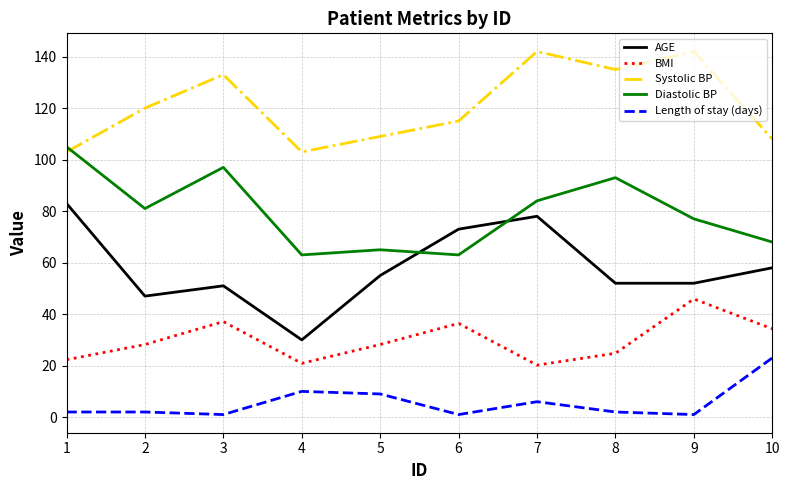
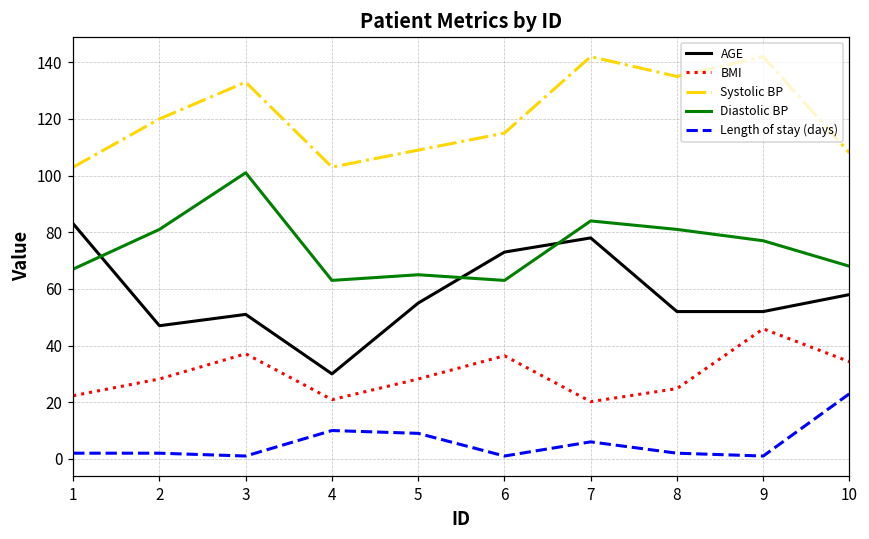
  {
    "AGE": {
      "1": 83,
      "2": 47,
      "3": 51,
      "4": 30,
      "5": 55,
      "6": 73,
      "7": 78,
      "8": 52,
      "9": 52,
      "10": 58
    },
    "BMI": {
      "1": 22,
      "2": 28,
      "3": 37,
      "4": 21,
      "5": 28,
      "6": 36,
      "7": 20,
      "8": 25,
      "9": 46,
      "10": 34
    },
    "Systolic BP": {
      "1": 103,
      "2": 120,
      "3": 133,
      "4": 103,
      "5": 109,
      "6": 115,
      "7": 142,
      "8": 135,
      "10": 108
    },
    "Diastolic BP": {
-     "1": 105,
+     "1": 67,
      "2": 81,
-     "3": 97,
+     "3": 101,
      "4": 63,
      "5": 65,
      "6": 63,
      "7": 84,
-     "8": 93,
+     "8": 81,
      "9": 77,
      "10": 68
    },
    "Length of stay (days)": {
      "1": 2,
      "2": 2,
      "3": 1,
      "4": 10,
      "5": 9,
      "6": 1,
      "7": 6,
      "8": 2,
      "9": 1,
      "10": 23
    }
  }
